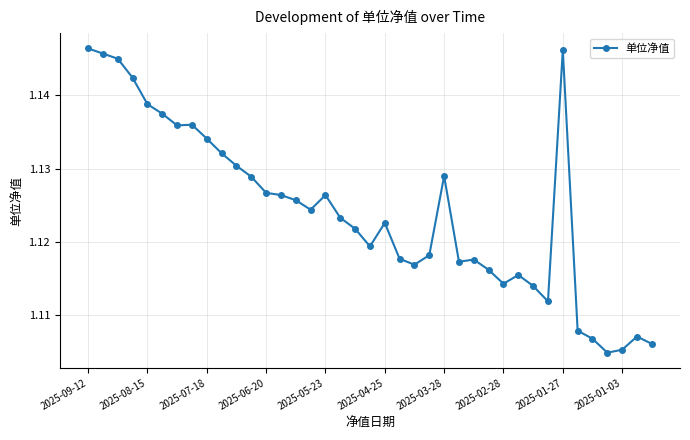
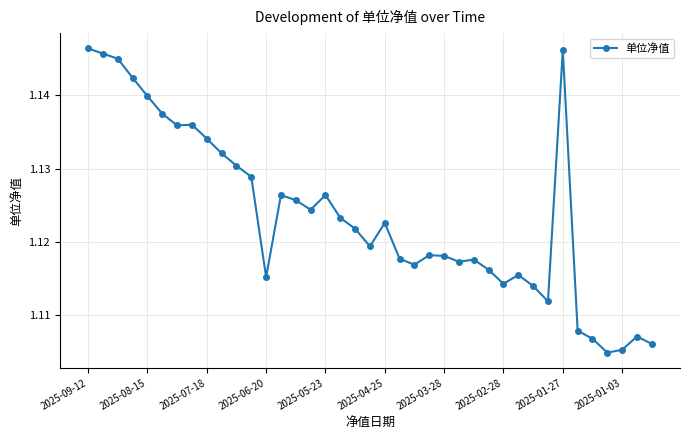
  {
    "2025-09-12": 1.146,
-   "2025-08-15": 1.139,
+   "2025-08-15": 1.140,
    "2025-07-18": 1.134,
-   "2025-06-20": 1.127,
+   "2025-06-20": 1.115,
    "2025-05-23": 1.126,
    "2025-04-25": 1.123,
-   "2025-03-28": 1.129,
+   "2025-03-28": 1.118,
    "2025-02-28": 1.114,
    "2025-01-27": 1.146,
    "2025-01-03": 1.105
  }
